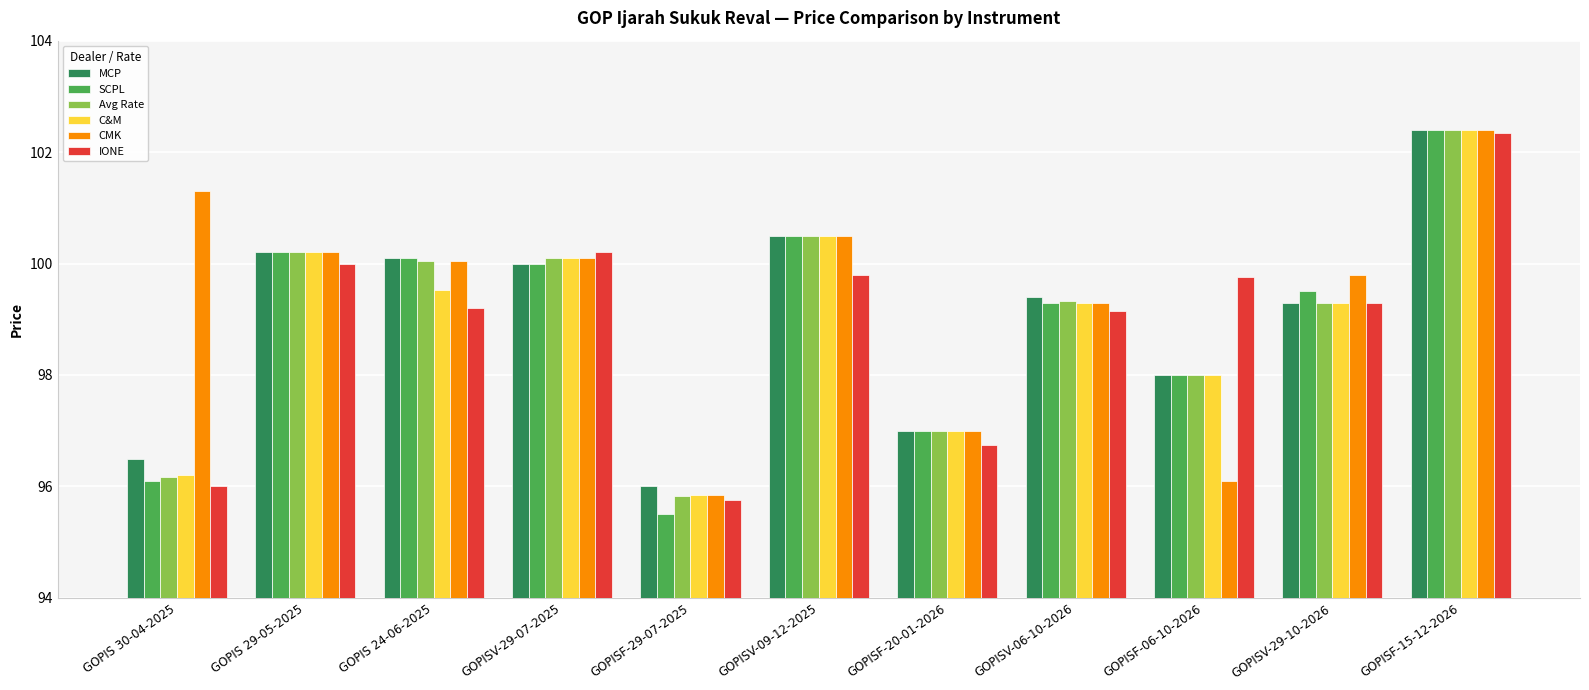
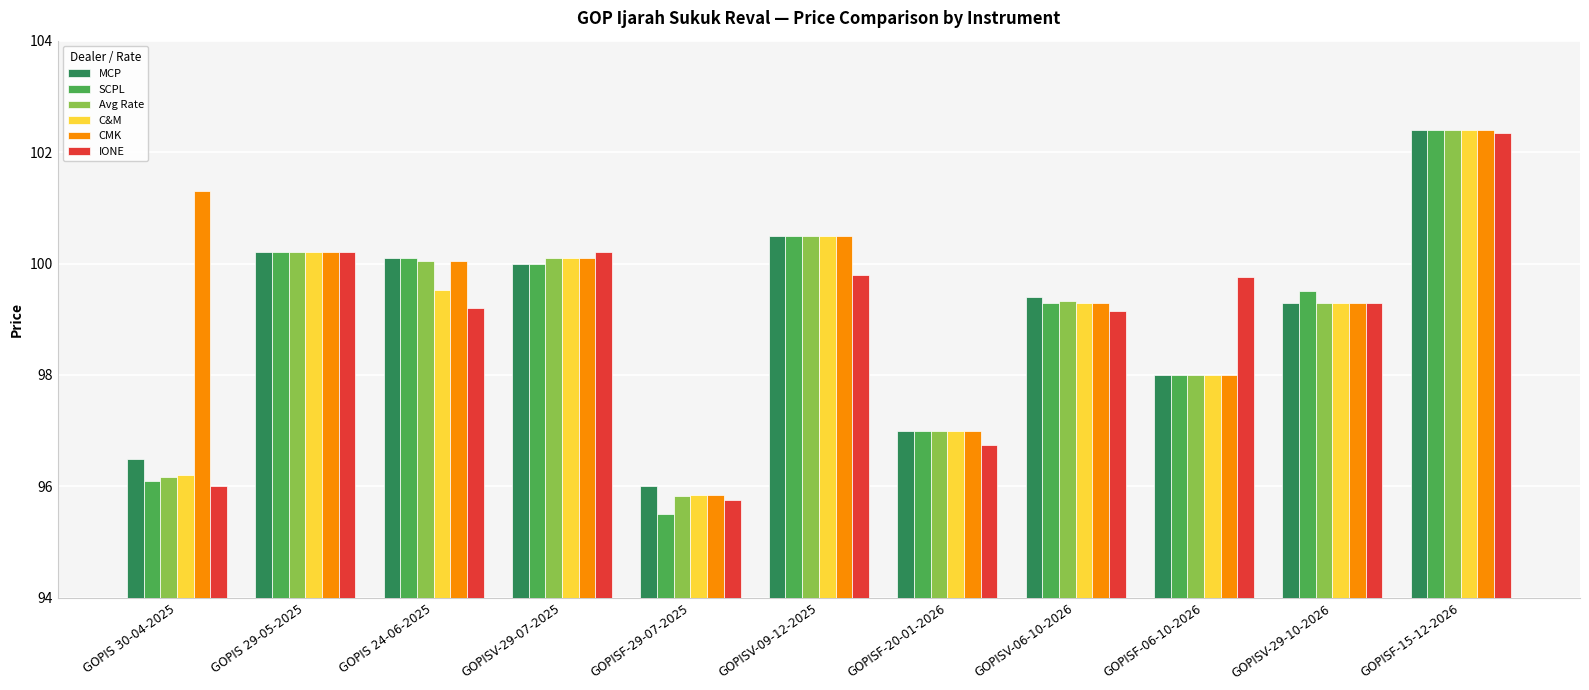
  {
    "Avg Rate": {
      "GOPIS 30-04-2025": 96.2,
      "GOPIS 29-05-2025": 100.2,
      "GOPIS 24-06-2025": 100.1,
      "GOPISV-29-07-2025": 100.1,
      "GOPISF-29-07-2025": 95.8,
      "GOPISV-09-12-2025": 100.5,
      "GOPISF-20-01-2026": 97.0,
      "GOPISV-06-10-2026": 99.3,
      "GOPISF-06-10-2026": 98.0,
      "GOPISV-29-10-2026": 99.3,
      "GOPISF-15-12-2026": 102.4
    },
    "C&M": {
      "GOPIS 30-04-2025": 96.2,
      "GOPIS 29-05-2025": 100.2,
      "GOPIS 24-06-2025": 99.5,
      "GOPISV-29-07-2025": 100.1,
      "GOPISF-29-07-2025": 95.9,
      "GOPISV-09-12-2025": 100.5,
      "GOPISF-20-01-2026": 97.0,
      "GOPISV-06-10-2026": 99.3,
      "GOPISF-06-10-2026": 98.0,
      "GOPISV-29-10-2026": 99.3,
      "GOPISF-15-12-2026": 102.4
    },
    "CMK": {
      "GOPIS 30-04-2025": 101.3,
      "GOPIS 29-05-2025": 100.2,
      "GOPIS 24-06-2025": 100.1,
      "GOPISV-29-07-2025": 100.1,
      "GOPISF-29-07-2025": 95.9,
      "GOPISV-09-12-2025": 100.5,
      "GOPISF-20-01-2026": 97.0,
      "GOPISV-06-10-2026": 99.3,
-     "GOPISF-06-10-2026": 96.1,
-     "GOPISV-29-10-2026": 99.8,
+     "GOPISF-06-10-2026": 98.0,
+     "GOPISV-29-10-2026": 99.3,
      "GOPISF-15-12-2026": 102.4
    },
    "IONE": {
      "GOPIS 30-04-2025": 96.0,
-     "GOPIS 29-05-2025": 100.0,
+     "GOPIS 29-05-2025": 100.2,
      "GOPIS 24-06-2025": 99.2,
      "GOPISV-29-07-2025": 100.2,
      "GOPISF-29-07-2025": 95.8,
      "GOPISV-09-12-2025": 99.8,
      "GOPISF-20-01-2026": 96.8,
      "GOPISV-06-10-2026": 99.2,
      "GOPISF-06-10-2026": 99.8,
      "GOPISV-29-10-2026": 99.3,
      "GOPISF-15-12-2026": 102.4
    }
  }
